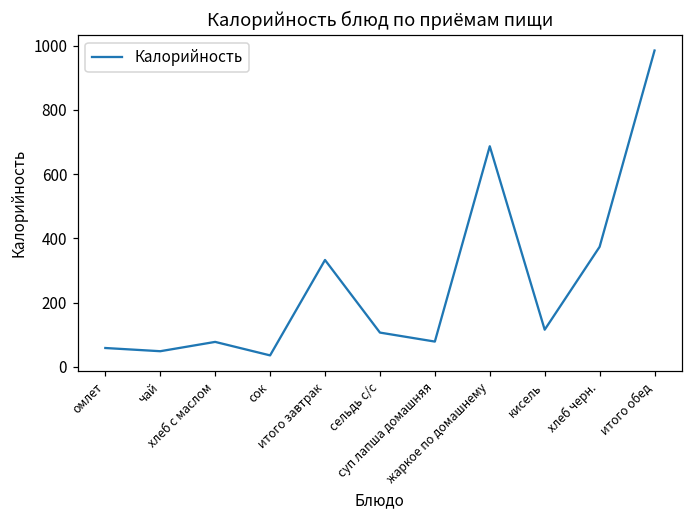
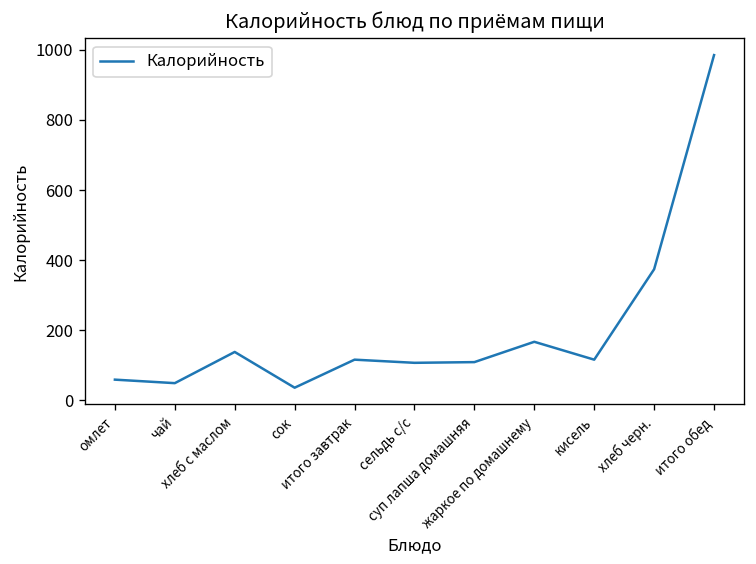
  {
    "омлет": 60,
    "чай": 50,
-   "хлеб с маслом": 80,
+   "хлеб с маслом": 140,
    "сок": 40,
-   "итого завтрак": 330,
+   "итого завтрак": 120,
    "сельдь с/с": 110,
-   "суп лапша домашняя": 80,
-   "жаркое по домашнему": 690,
+   "суп лапша домашняя": 110,
+   "жаркое по домашнему": 170,
    "кисель": 120,
    "хлеб черн.": 370,
    "итого обед": 990
  }
